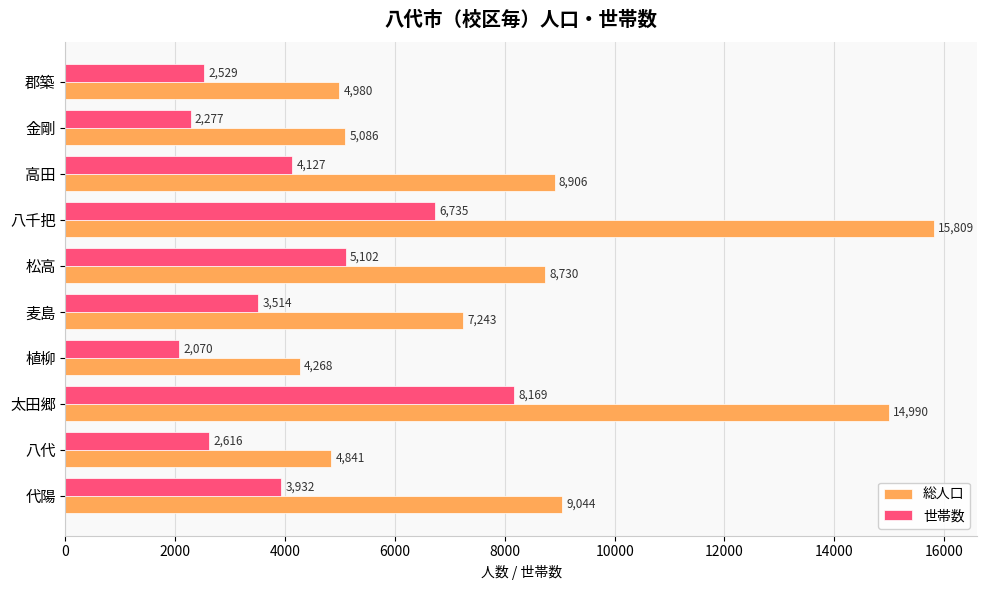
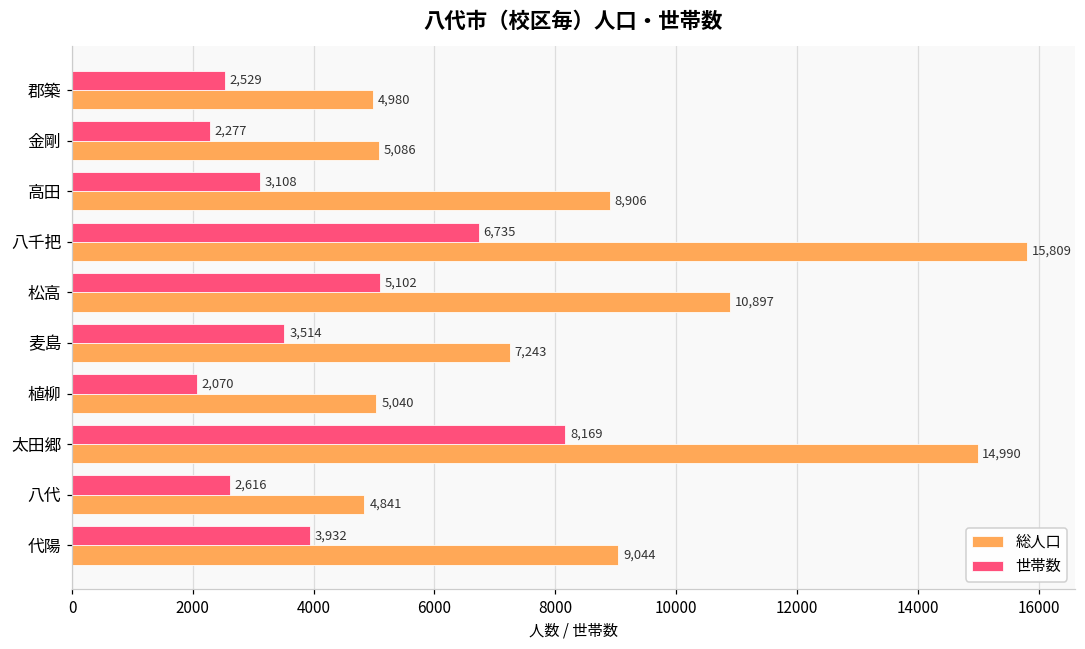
  {
    "総人口": {
      "郡築": "4,980",
      "金剛": "5,086",
      "高田": "8,906",
      "八千把": "15,809",
-     "松高": "8,730",
+     "松高": "10,897",
      "麦島": "7,243",
-     "植柳": "4,268",
+     "植柳": "5,040",
      "太田郷": "14,990",
      "八代": "4,841",
      "代陽": "9,044"
    },
    "世帯数": {
      "郡築": "2,529",
      "金剛": "2,277",
-     "高田": "4,127",
+     "高田": "3,108",
      "八千把": "6,735",
      "松高": "5,102",
      "麦島": "3,514",
      "植柳": "2,070",
      "太田郷": "8,169",
      "八代": "2,616",
      "代陽": "3,932"
    }
  }
